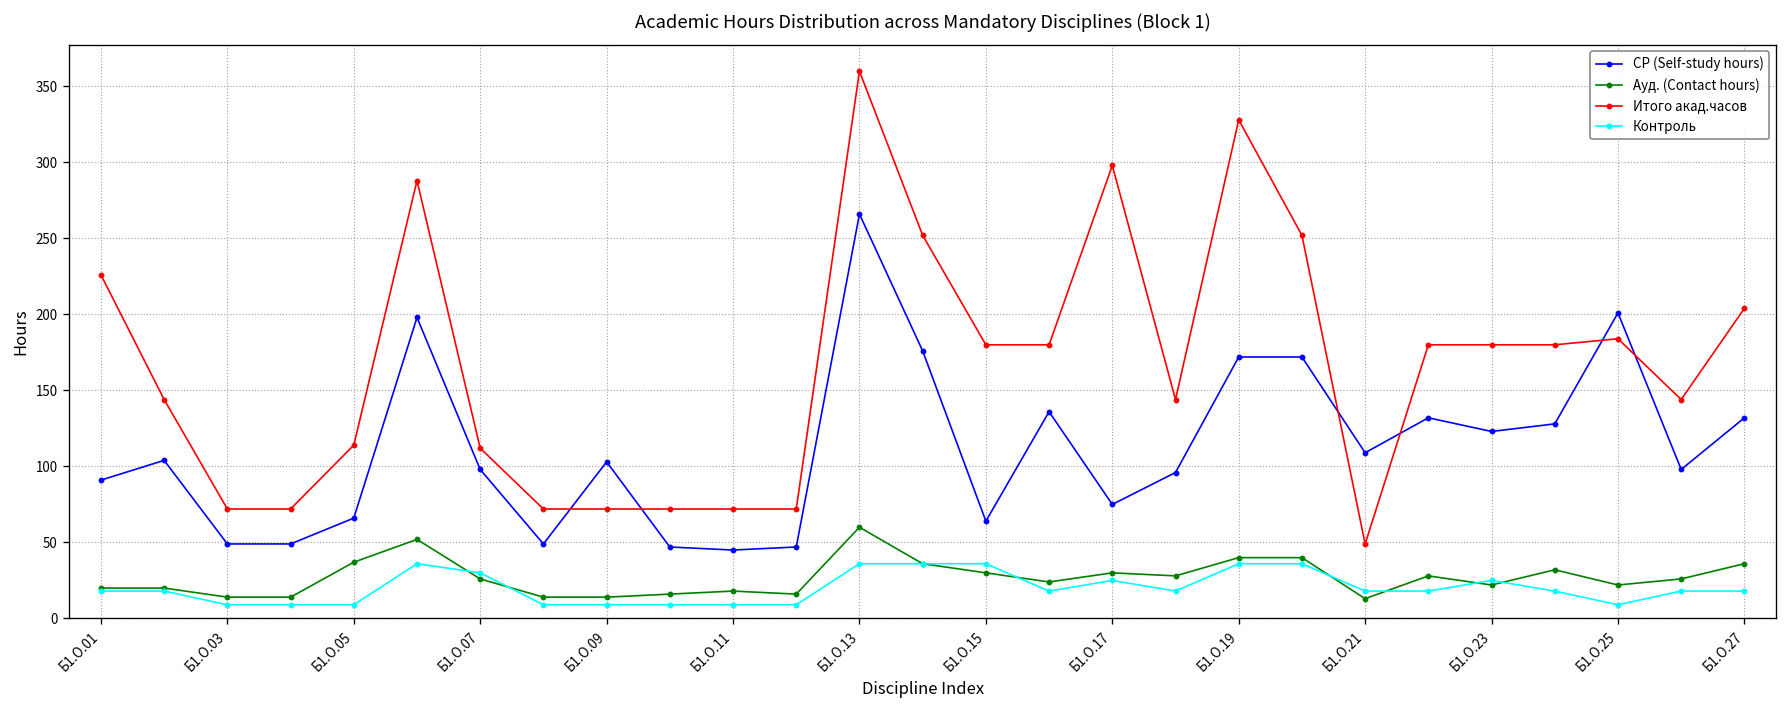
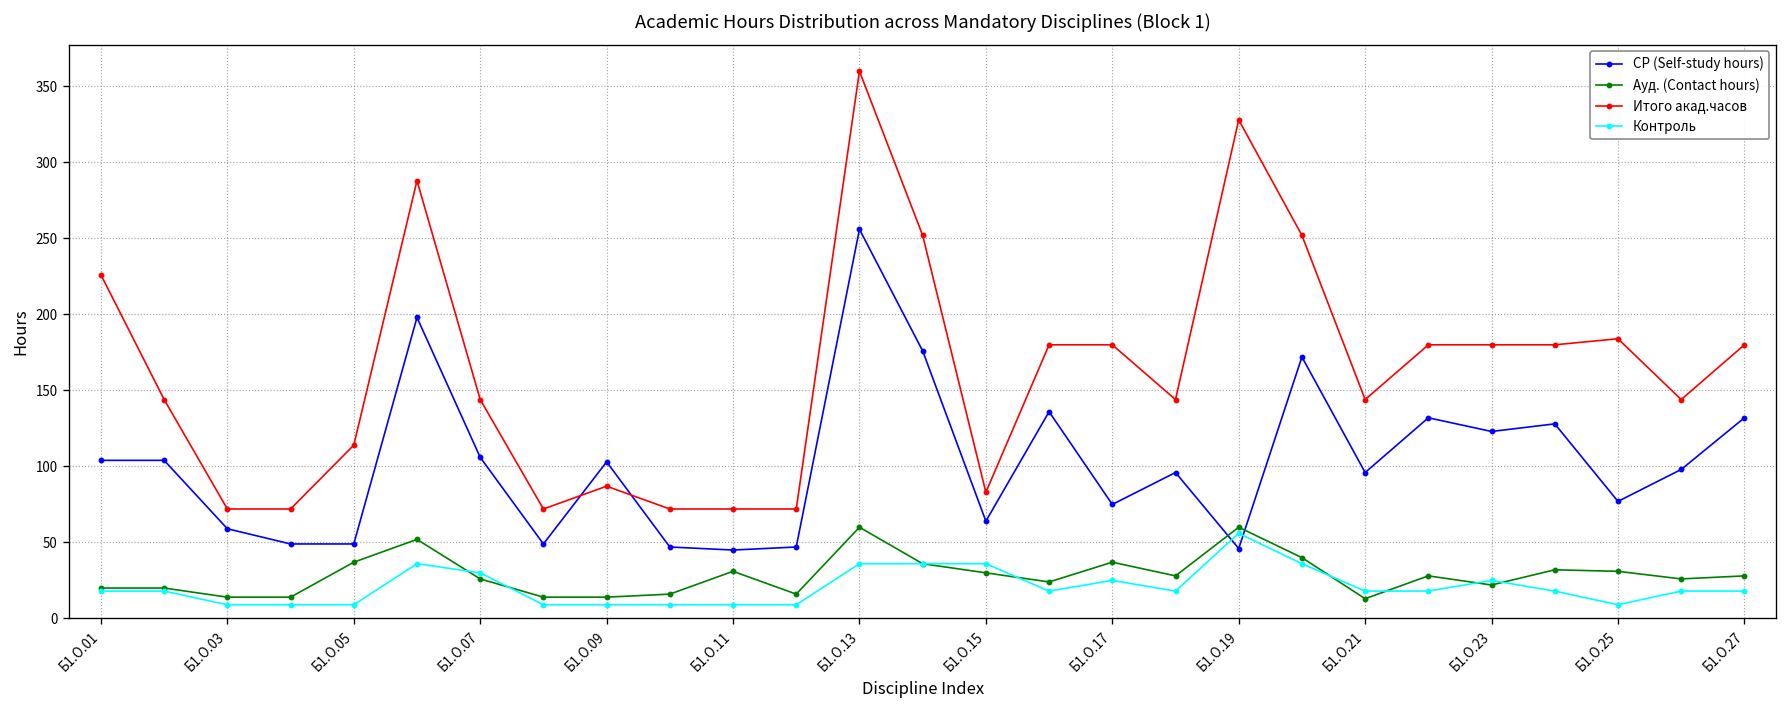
  {
    "СР (Self-study hours)": {
-     "Б1.О.01": 91,
-     "Б1.О.03": 49,
-     "Б1.О.05": 66,
-     "Б1.О.07": 98,
+     "Б1.О.01": 104,
+     "Б1.О.03": 59,
+     "Б1.О.05": 49,
+     "Б1.О.07": 106,
      "Б1.О.09": 103,
      "Б1.О.11": 45,
-     "Б1.О.13": 266,
+     "Б1.О.13": 256,
      "Б1.О.15": 64,
      "Б1.О.17": 75,
-     "Б1.О.19": 172,
-     "Б1.О.21": 109,
+     "Б1.О.19": 46,
+     "Б1.О.21": 96,
      "Б1.О.23": 123,
-     "Б1.О.25": 201,
+     "Б1.О.25": 77,
      "Б1.О.27": 132
    },
    "Ауд. (Contact hours)": {
      "Б1.О.01": 20,
      "Б1.О.03": 14,
      "Б1.О.05": 37,
      "Б1.О.07": 26,
      "Б1.О.09": 14,
-     "Б1.О.11": 18,
+     "Б1.О.11": 31,
      "Б1.О.13": 60,
      "Б1.О.15": 30,
-     "Б1.О.17": 30,
-     "Б1.О.19": 40,
+     "Б1.О.17": 37,
+     "Б1.О.19": 60,
      "Б1.О.21": 13,
      "Б1.О.23": 22,
-     "Б1.О.25": 22,
-     "Б1.О.27": 36
+     "Б1.О.25": 31,
+     "Б1.О.27": 28
    },
    "Итого акад.часов": {
      "Б1.О.01": 226,
      "Б1.О.03": 72,
      "Б1.О.05": 114,
-     "Б1.О.07": 112,
-     "Б1.О.09": 72,
+     "Б1.О.07": 144,
+     "Б1.О.09": 87,
      "Б1.О.11": 72,
      "Б1.О.13": 360,
-     "Б1.О.15": 180,
-     "Б1.О.17": 298,
+     "Б1.О.15": 83,
+     "Б1.О.17": 180,
      "Б1.О.19": 328,
-     "Б1.О.21": 49,
+     "Б1.О.21": 144,
      "Б1.О.23": 180,
      "Б1.О.25": 184,
-     "Б1.О.27": 204
+     "Б1.О.27": 180
    },
    "Контроль": {
      "Б1.О.01": 18,
      "Б1.О.03": 9,
      "Б1.О.05": 9,
      "Б1.О.07": 30,
      "Б1.О.09": 9,
      "Б1.О.11": 9,
      "Б1.О.13": 36,
      "Б1.О.15": 36,
      "Б1.О.17": 25,
-     "Б1.О.19": 36,
+     "Б1.О.19": 56,
      "Б1.О.21": 18,
      "Б1.О.23": 25,
      "Б1.О.25": 9,
      "Б1.О.27": 18
    }
  }
